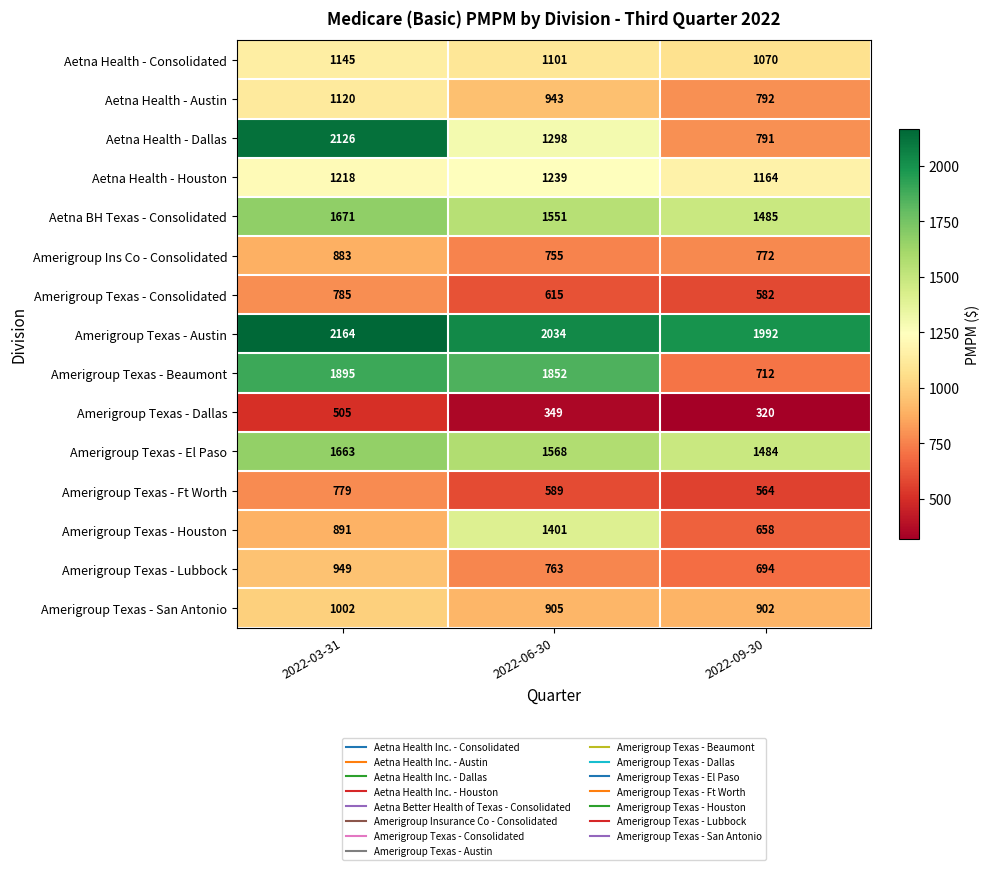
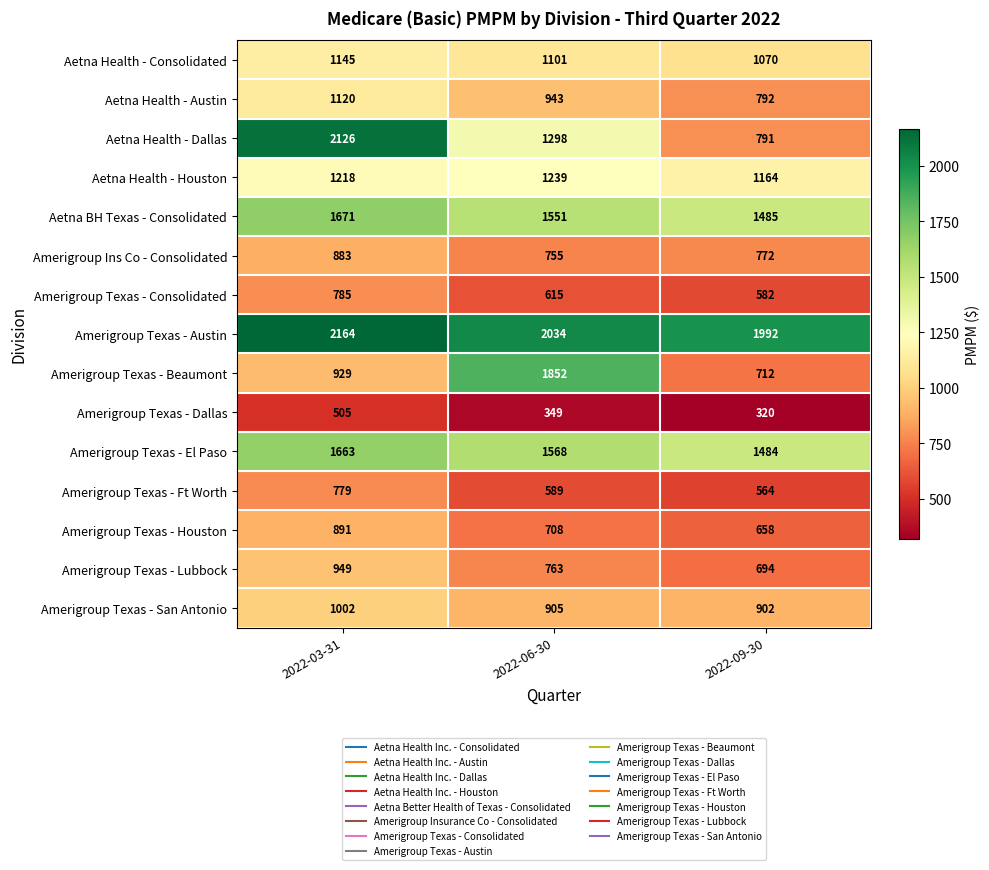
  {
    "Aetna Health - Consolidated": {
      "2022-03-31": 1145,
      "2022-06-30": 1101,
      "2022-09-30": 1070
    },
    "Aetna Health - Austin": {
      "2022-03-31": 1120,
      "2022-06-30": 943,
      "2022-09-30": 792
    },
    "Aetna Health - Dallas": {
      "2022-03-31": 2126,
      "2022-06-30": 1298,
      "2022-09-30": 791
    },
    "Aetna Health - Houston": {
      "2022-03-31": 1218,
      "2022-06-30": 1239,
      "2022-09-30": 1164
    },
    "Aetna BH Texas - Consolidated": {
      "2022-03-31": 1671,
      "2022-06-30": 1551,
      "2022-09-30": 1485
    },
    "Amerigroup Ins Co - Consolidated": {
      "2022-03-31": 883,
      "2022-06-30": 755,
      "2022-09-30": 772
    },
    "Amerigroup Texas - Consolidated": {
      "2022-03-31": 785,
      "2022-06-30": 615,
      "2022-09-30": 582
    },
    "Amerigroup Texas - Austin": {
      "2022-03-31": 2164,
      "2022-06-30": 2034,
      "2022-09-30": 1992
    },
    "Amerigroup Texas - Beaumont": {
-     "2022-03-31": 1895,
+     "2022-03-31": 929,
      "2022-06-30": 1852,
      "2022-09-30": 712
    },
    "Amerigroup Texas - Dallas": {
      "2022-03-31": 505,
      "2022-06-30": 349,
      "2022-09-30": 320
    },
    "Amerigroup Texas - El Paso": {
      "2022-03-31": 1663,
      "2022-06-30": 1568,
      "2022-09-30": 1484
    },
    "Amerigroup Texas - Ft Worth": {
      "2022-03-31": 779,
      "2022-06-30": 589,
      "2022-09-30": 564
    },
    "Amerigroup Texas - Houston": {
      "2022-03-31": 891,
-     "2022-06-30": 1401,
+     "2022-06-30": 708,
      "2022-09-30": 658
    },
    "Amerigroup Texas - Lubbock": {
      "2022-03-31": 949,
      "2022-06-30": 763,
      "2022-09-30": 694
    },
    "Amerigroup Texas - San Antonio": {
      "2022-03-31": 1002,
      "2022-06-30": 905,
      "2022-09-30": 902
    }
  }
